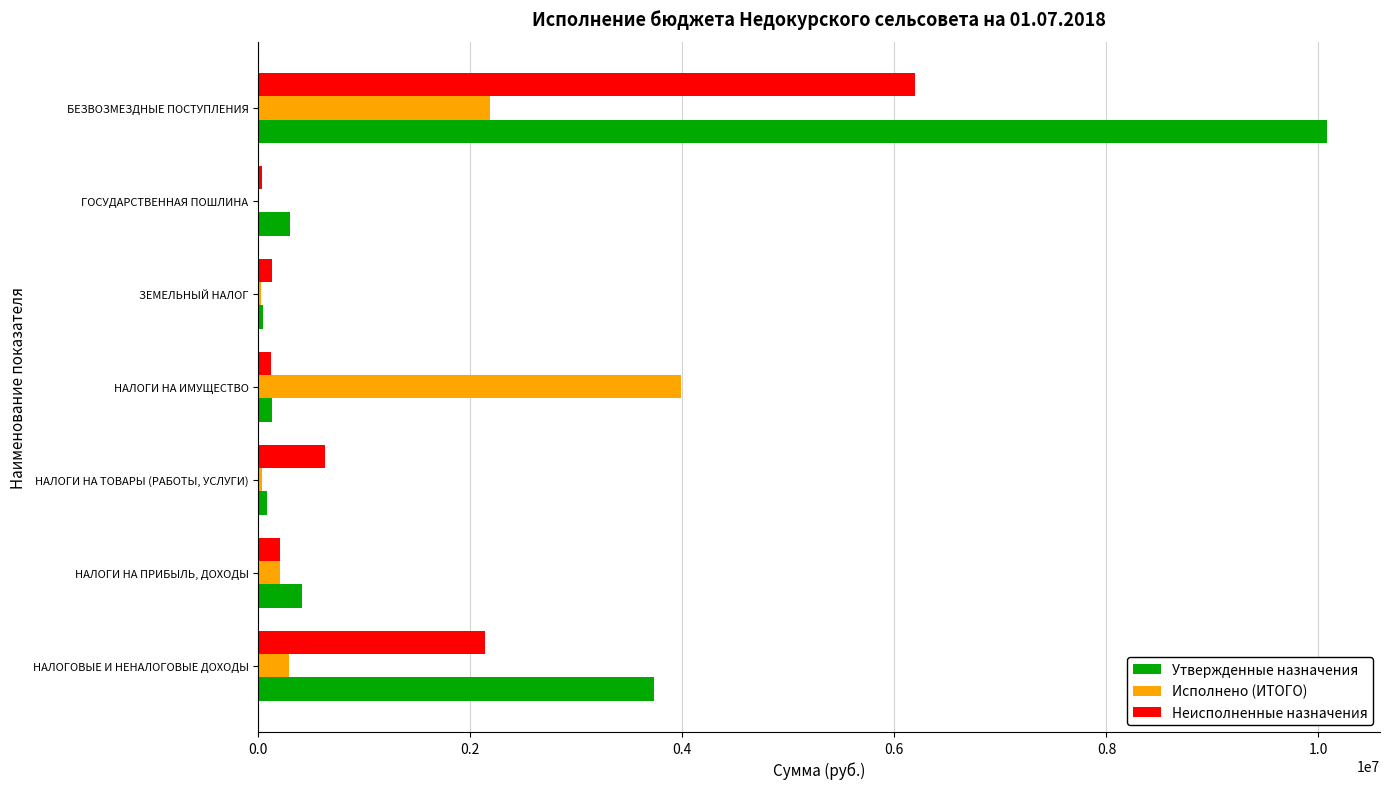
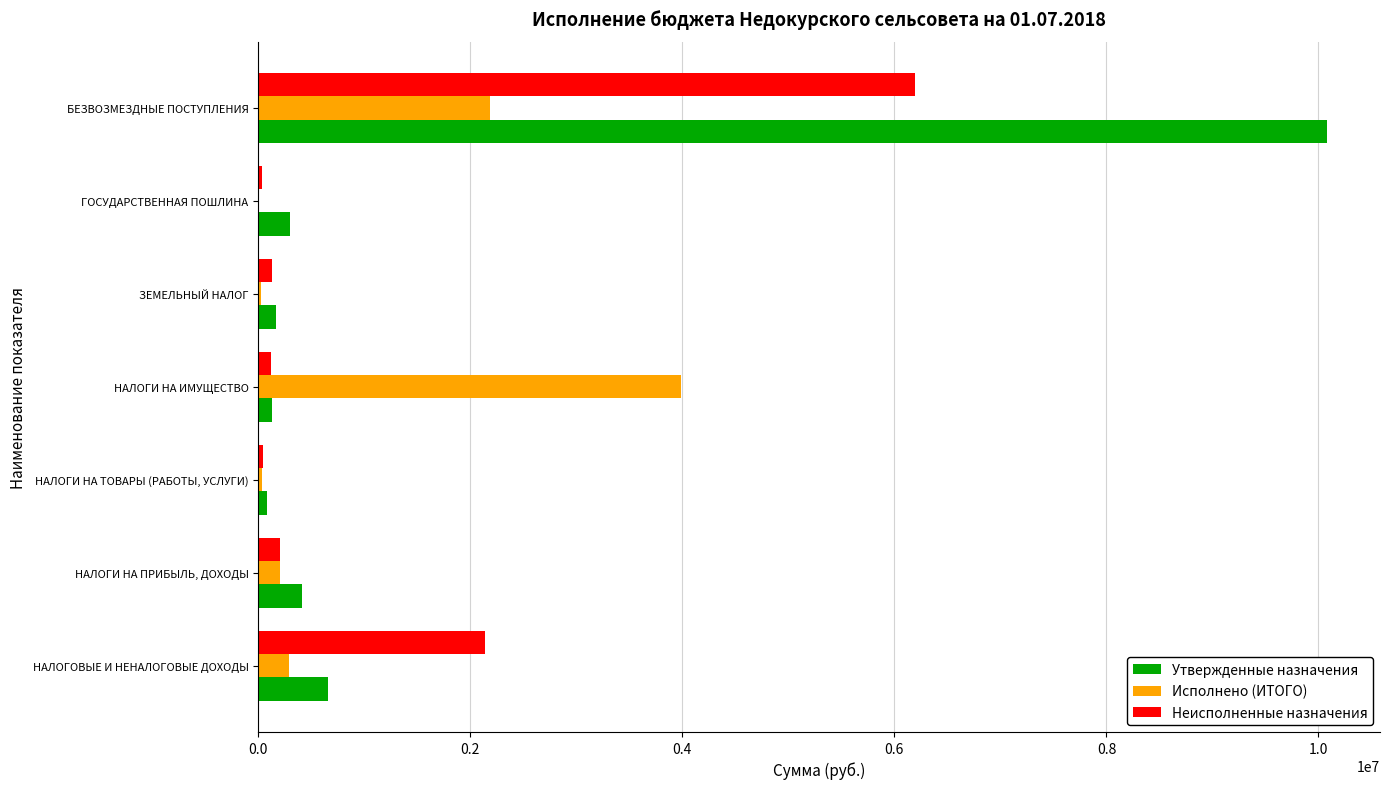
  {
    "Утвержденные назначения": {
      "БЕЗВОЗМЕЗДНЫЕ ПОСТУПЛЕНИЯ": 10080000,
      "ГОСУДАРСТВЕННАЯ ПОШЛИНА": 300000,
-     "ЗЕМЕЛЬНЫЙ НАЛОГ": 40000,
+     "ЗЕМЕЛЬНЫЙ НАЛОГ": 160000,
      "НАЛОГИ НА ИМУЩЕСТВО": 130000,
      "НАЛОГИ НА ТОВАРЫ (РАБОТЫ, УСЛУГИ)": 80000,
      "НАЛОГИ НА ПРИБЫЛЬ, ДОХОДЫ": 410000,
-     "НАЛОГОВЫЕ И НЕНАЛОГОВЫЕ ДОХОДЫ": 3730000
+     "НАЛОГОВЫЕ И НЕНАЛОГОВЫЕ ДОХОДЫ": 660000
    },
    "Исполнено (ИТОГО)": {
      "БЕЗВОЗМЕЗДНЫЕ ПОСТУПЛЕНИЯ": 2180000,
      "ГОСУДАРСТВЕННАЯ ПОШЛИНА": 0,
      "ЗЕМЕЛЬНЫЙ НАЛОГ": 30000,
      "НАЛОГИ НА ИМУЩЕСТВО": 3990000,
      "НАЛОГИ НА ТОВАРЫ (РАБОТЫ, УСЛУГИ)": 40000,
      "НАЛОГИ НА ПРИБЫЛЬ, ДОХОДЫ": 200000,
      "НАЛОГОВЫЕ И НЕНАЛОГОВЫЕ ДОХОДЫ": 290000
    },
    "Неисполненные назначения": {
      "БЕЗВОЗМЕЗДНЫЕ ПОСТУПЛЕНИЯ": 6200000,
      "ГОСУДАРСТВЕННАЯ ПОШЛИНА": 30000,
      "ЗЕМЕЛЬНЫЙ НАЛОГ": 130000,
      "НАЛОГИ НА ИМУЩЕСТВО": 120000,
-     "НАЛОГИ НА ТОВАРЫ (РАБОТЫ, УСЛУГИ)": 630000,
+     "НАЛОГИ НА ТОВАРЫ (РАБОТЫ, УСЛУГИ)": 40000,
      "НАЛОГИ НА ПРИБЫЛЬ, ДОХОДЫ": 210000,
      "НАЛОГОВЫЕ И НЕНАЛОГОВЫЕ ДОХОДЫ": 2130000
    }
  }
